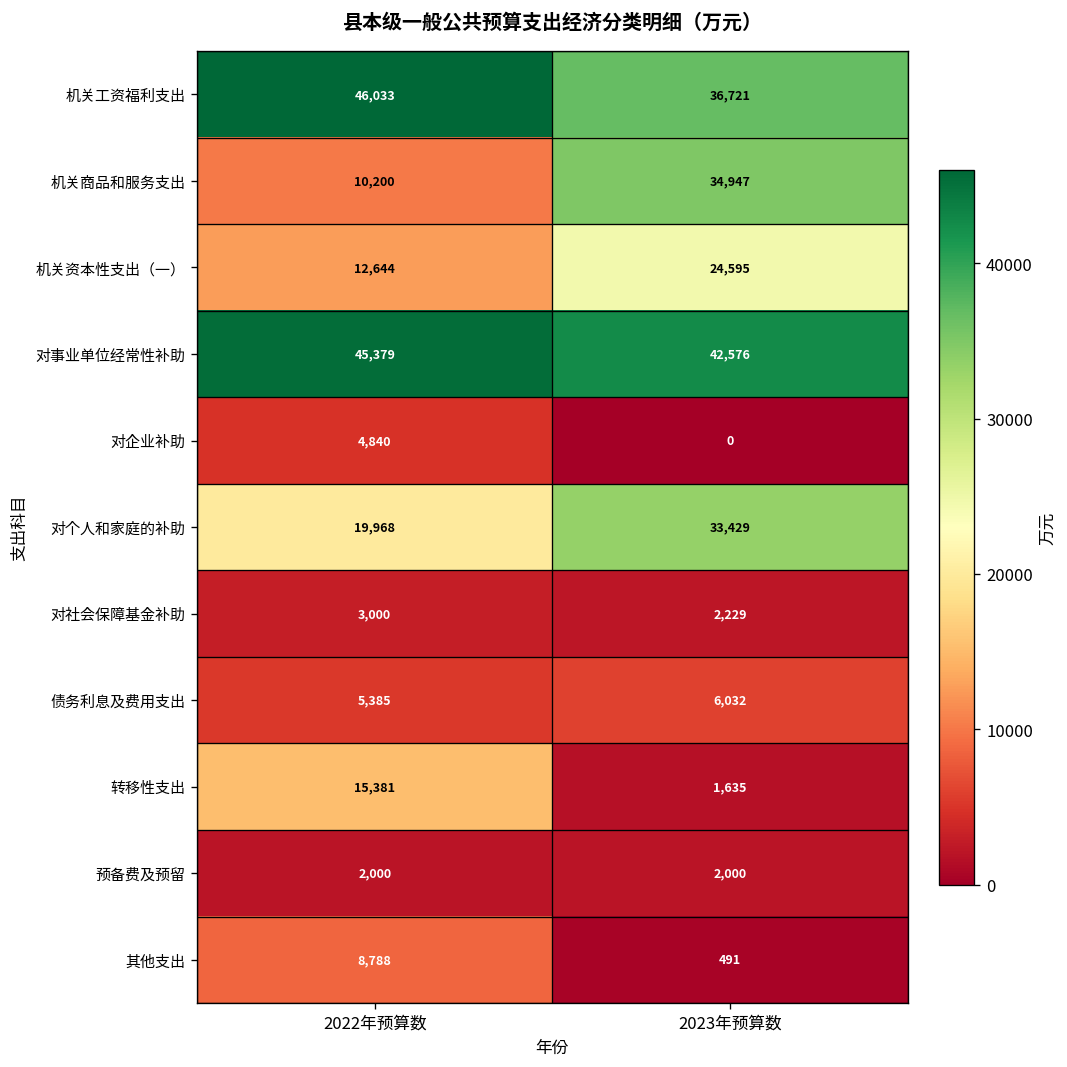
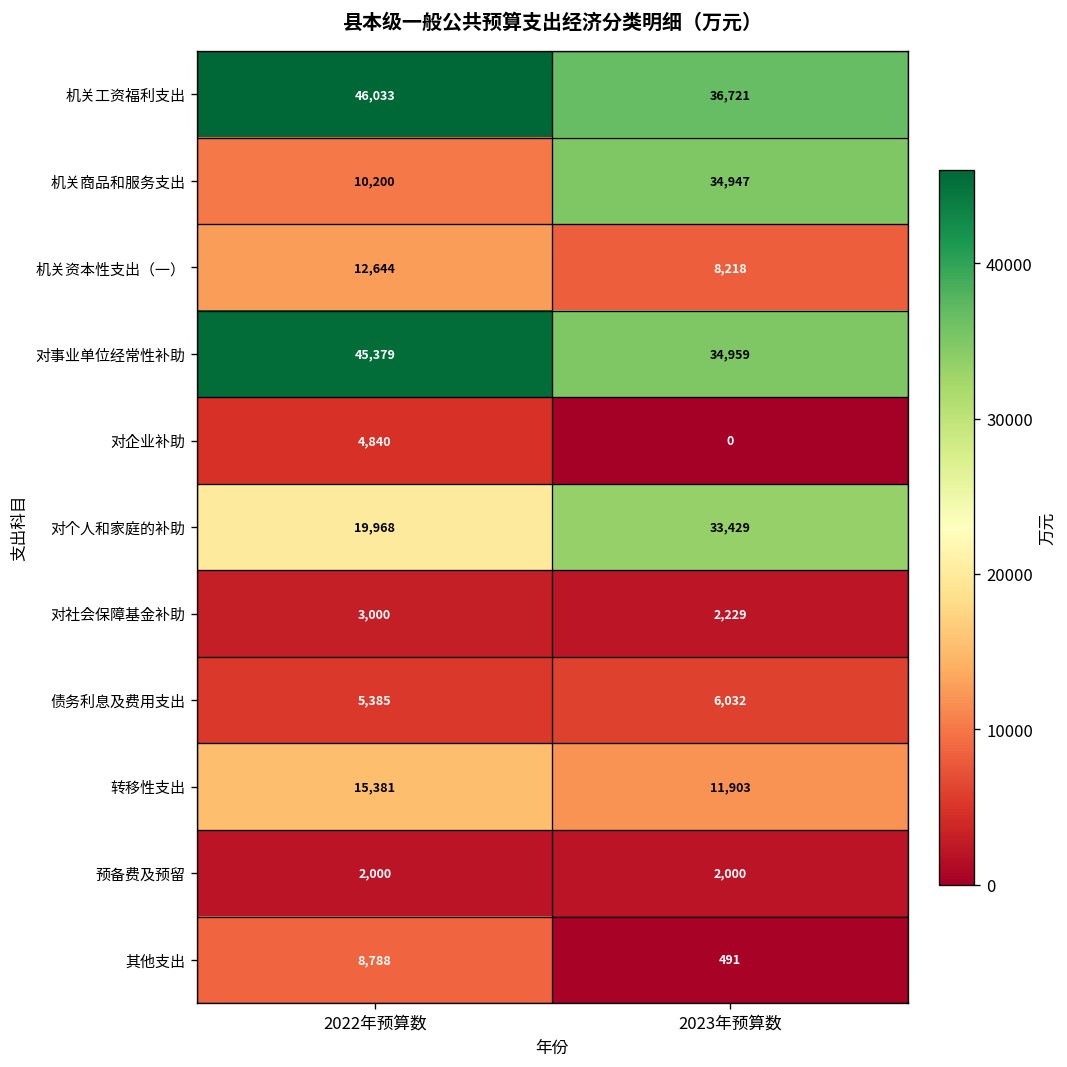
  {
    "机关工资福利支出": {
      "2022年预算数": "46,033",
      "2023年预算数": "36,721"
    },
    "机关商品和服务支出": {
      "2022年预算数": "10,200",
      "2023年预算数": "34,947"
    },
    "机关资本性支出（一）": {
      "2022年预算数": "12,644",
-     "2023年预算数": "24,595"
+     "2023年预算数": "8,218"
    },
    "对事业单位经常性补助": {
      "2022年预算数": "45,379",
-     "2023年预算数": "42,576"
+     "2023年预算数": "34,959"
    },
    "对企业补助": {
      "2022年预算数": "4,840",
      "2023年预算数": "0"
    },
    "对个人和家庭的补助": {
      "2022年预算数": "19,968",
      "2023年预算数": "33,429"
    },
    "对社会保障基金补助": {
      "2022年预算数": "3,000",
      "2023年预算数": "2,229"
    },
    "债务利息及费用支出": {
      "2022年预算数": "5,385",
      "2023年预算数": "6,032"
    },
    "转移性支出": {
      "2022年预算数": "15,381",
-     "2023年预算数": "1,635"
+     "2023年预算数": "11,903"
    },
    "预备费及预留": {
      "2022年预算数": "2,000",
      "2023年预算数": "2,000"
    },
    "其他支出": {
      "2022年预算数": "8,788",
      "2023年预算数": "491"
    }
  }
